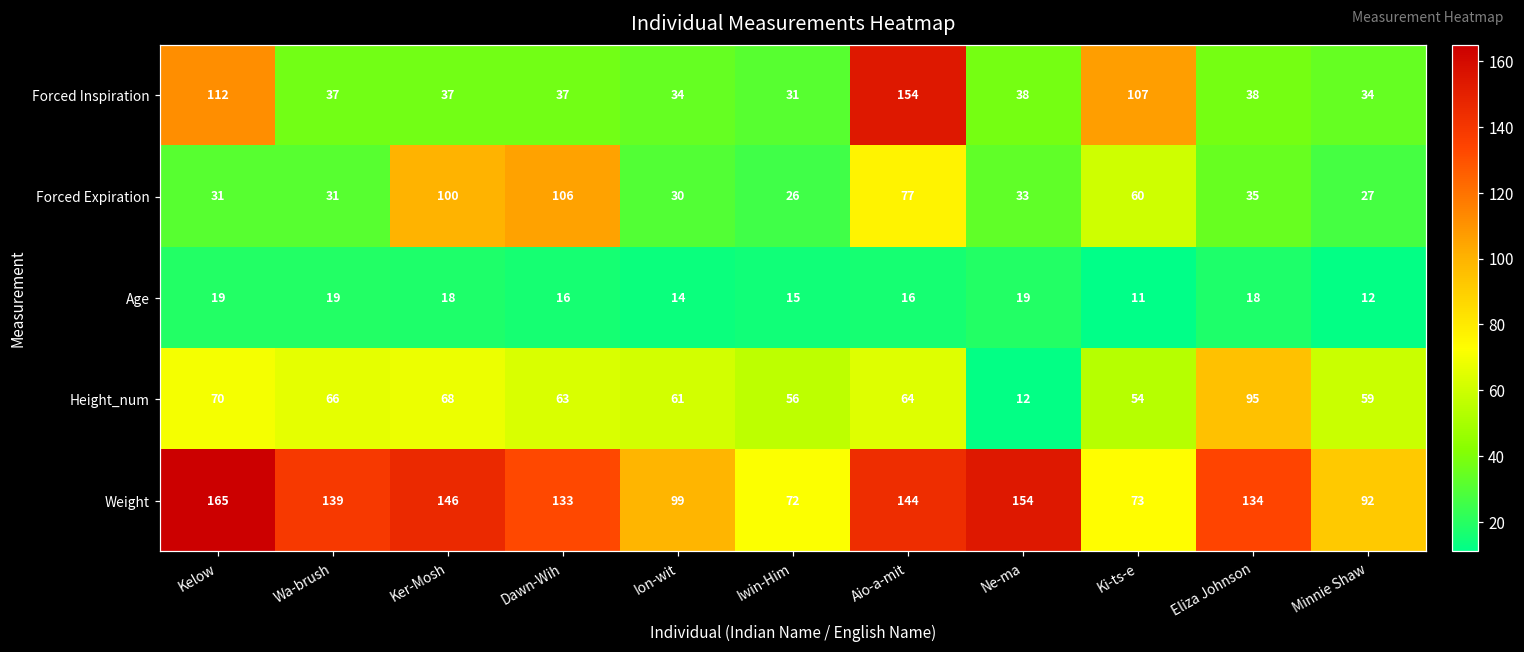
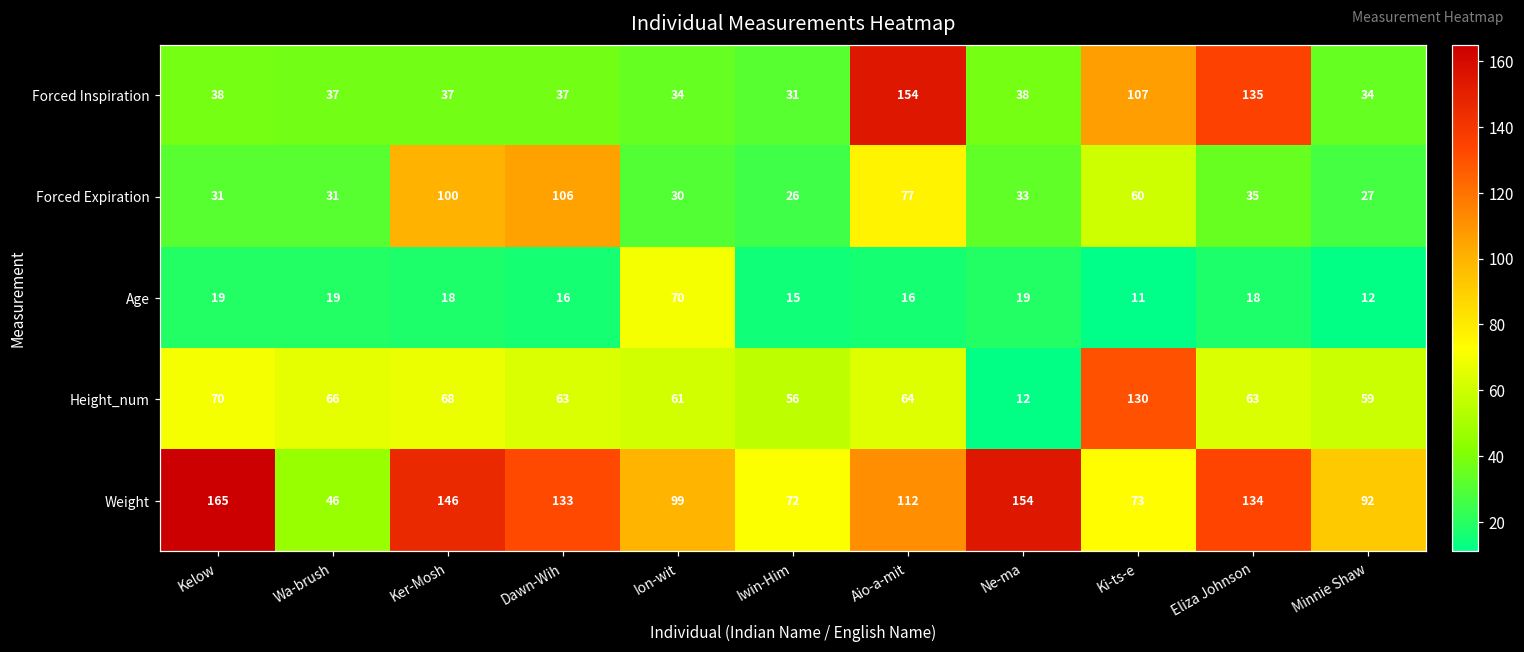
  {
    "Forced Inspiration": {
-     "Kelow": 112,
+     "Kelow": 38,
      "Wa-brush": 37,
      "Ker-Mosh": 37,
      "Dawn-Wih": 37,
      "Ion-wit": 34,
      "Iwin-Him": 31,
      "Aio-a-mit": 154,
      "Ne-ma": 38,
      "Ki-ts-e": 107,
-     "Eliza Johnson": 38,
+     "Eliza Johnson": 135,
      "Minnie Shaw": 34
    },
    "Forced Expiration": {
      "Kelow": 31,
      "Wa-brush": 31,
      "Ker-Mosh": 100,
      "Dawn-Wih": 106,
      "Ion-wit": 30,
      "Iwin-Him": 26,
      "Aio-a-mit": 77,
      "Ne-ma": 33,
      "Ki-ts-e": 60,
      "Eliza Johnson": 35,
      "Minnie Shaw": 27
    },
    "Age": {
      "Kelow": 19,
      "Wa-brush": 19,
      "Ker-Mosh": 18,
      "Dawn-Wih": 16,
-     "Ion-wit": 14,
+     "Ion-wit": 70,
      "Iwin-Him": 15,
      "Aio-a-mit": 16,
      "Ne-ma": 19,
      "Ki-ts-e": 11,
      "Eliza Johnson": 18,
      "Minnie Shaw": 12
    },
    "Height_num": {
      "Kelow": 70,
      "Wa-brush": 66,
      "Ker-Mosh": 68,
      "Dawn-Wih": 63,
      "Ion-wit": 61,
      "Iwin-Him": 56,
      "Aio-a-mit": 64,
      "Ne-ma": 12,
-     "Ki-ts-e": 54,
-     "Eliza Johnson": 95,
+     "Ki-ts-e": 130,
+     "Eliza Johnson": 63,
      "Minnie Shaw": 59
    },
    "Weight": {
      "Kelow": 165,
-     "Wa-brush": 139,
+     "Wa-brush": 46,
      "Ker-Mosh": 146,
      "Dawn-Wih": 133,
      "Ion-wit": 99,
      "Iwin-Him": 72,
-     "Aio-a-mit": 144,
+     "Aio-a-mit": 112,
      "Ne-ma": 154,
      "Ki-ts-e": 73,
      "Eliza Johnson": 134,
      "Minnie Shaw": 92
    }
  }
